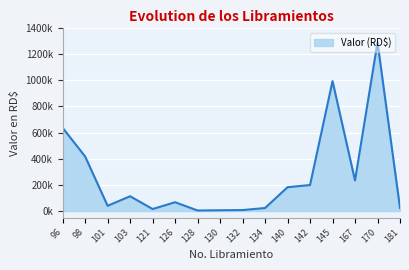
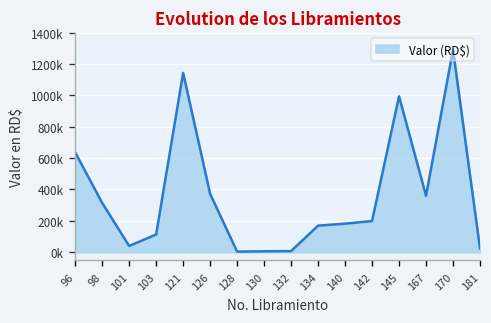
  {
    "96": 640000,
-   "98": 420000,
+   "98": 310000,
    "101": 40000,
    "103": 110000,
-   "121": 20000,
-   "126": 70000,
+   "121": 1140000,
+   "126": 370000,
    "128": 0,
    "130": 10000,
    "132": 10000,
-   "134": 20000,
+   "134": 170000,
    "140": 180000,
    "142": 200000,
    "145": 990000,
-   "167": 230000,
+   "167": 360000,
    "181": 20000
  }
